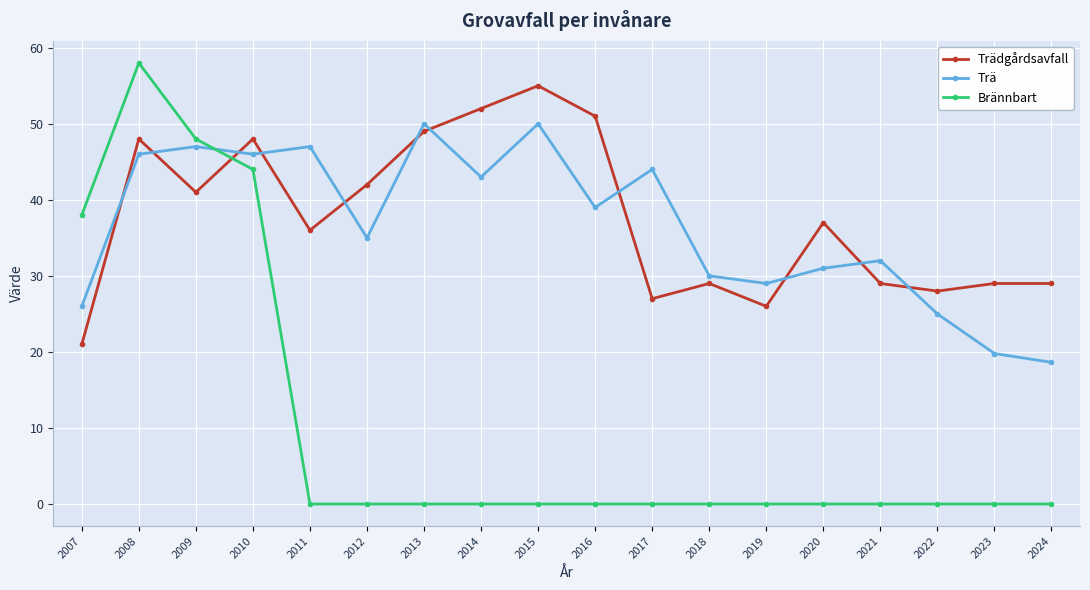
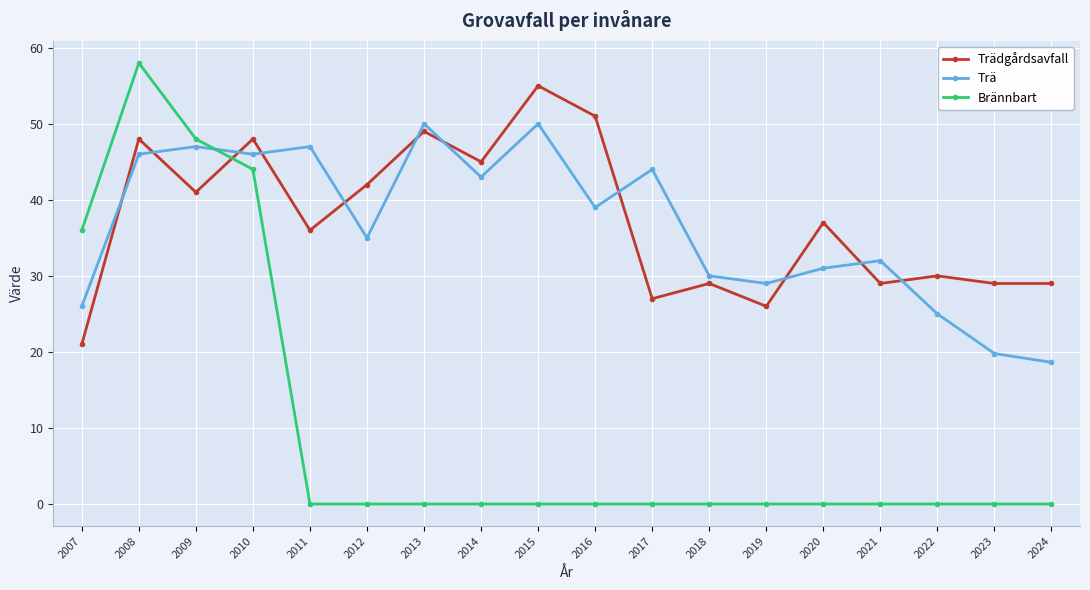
  {
    "Trädgårdsavfall": {
      "2007": 21,
      "2008": 48,
      "2009": 41,
      "2010": 48,
      "2011": 36,
      "2012": 42,
      "2013": 49,
-     "2014": 52,
+     "2014": 45,
      "2015": 55,
      "2016": 51,
      "2017": 27,
      "2018": 29,
      "2019": 26,
      "2020": 37,
      "2021": 29,
-     "2022": 28,
+     "2022": 30,
      "2023": 29,
      "2024": 29
    },
    "Trä": {
      "2007": 26,
      "2008": 46,
      "2009": 47,
      "2010": 46,
      "2011": 47,
      "2012": 35,
      "2013": 50,
      "2014": 43,
      "2015": 50,
      "2016": 39,
      "2017": 44,
      "2018": 30,
      "2019": 29,
      "2020": 31,
      "2021": 32,
      "2022": 25,
      "2023": 20,
      "2024": 19
    },
    "Brännbart": {
-     "2007": 38,
+     "2007": 36,
      "2008": 58,
      "2009": 48,
      "2010": 44,
      "2011": 0,
      "2012": 0,
      "2013": 0,
      "2014": 0,
      "2015": 0,
      "2016": 0,
      "2017": 0,
      "2018": 0,
      "2019": 0,
      "2020": 0,
      "2021": 0,
      "2022": 0,
      "2023": 0,
      "2024": 0
    }
  }
